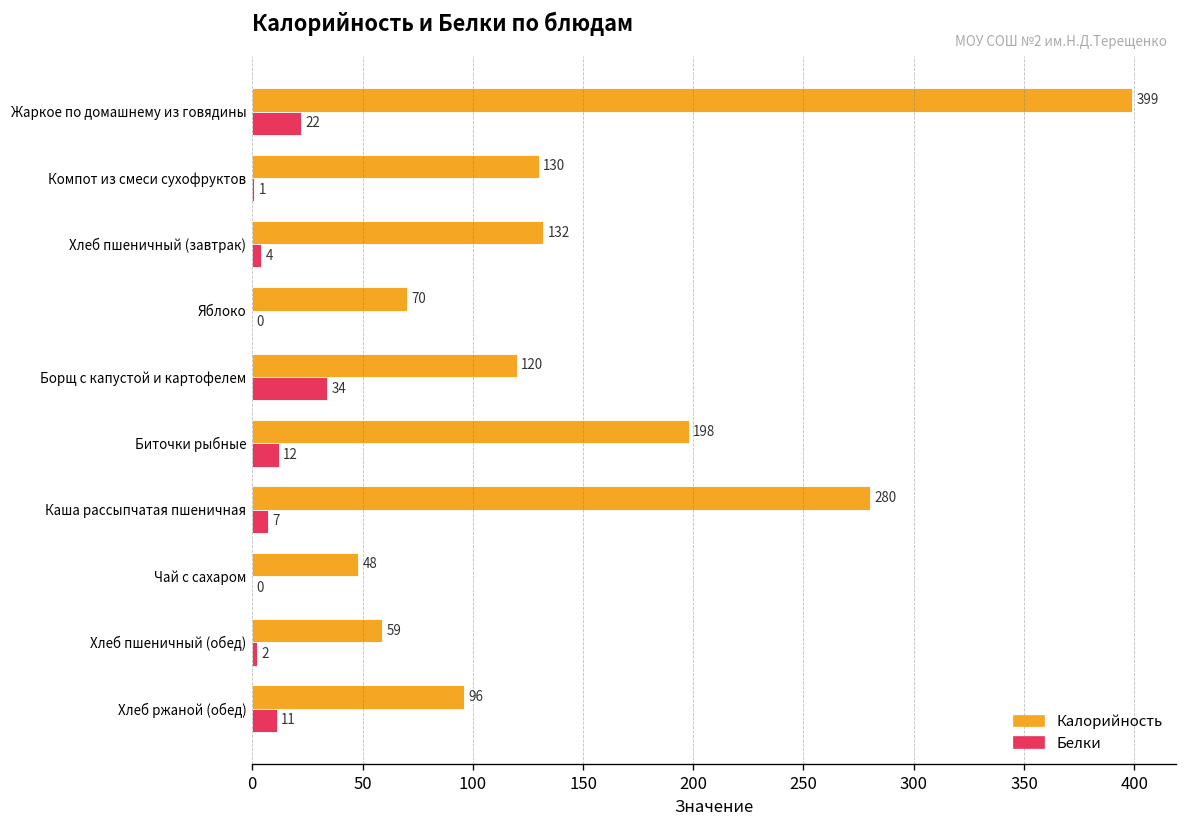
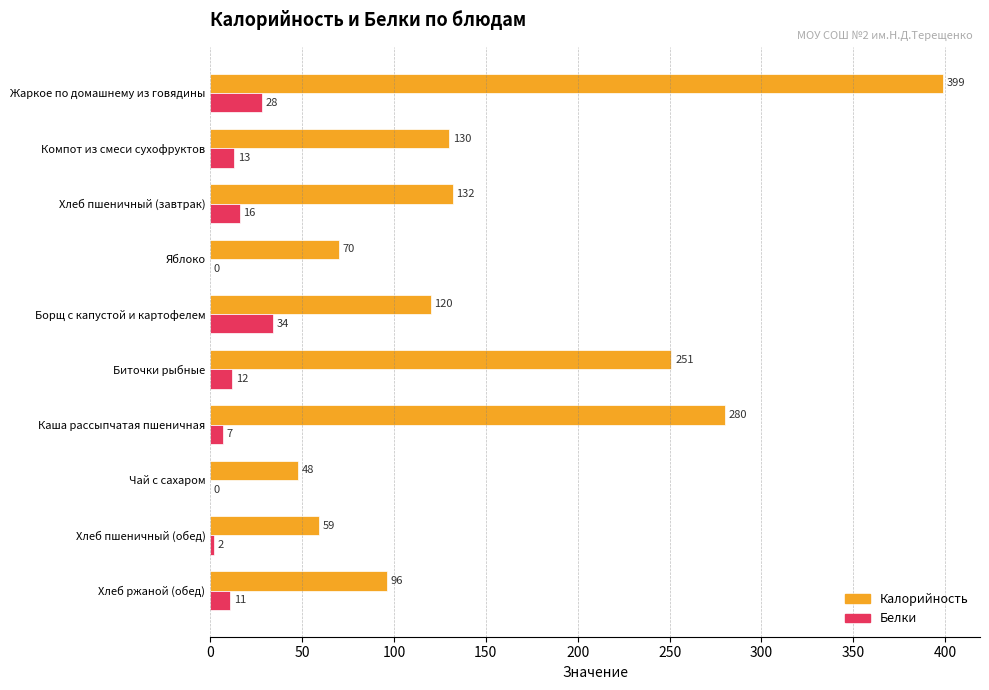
  {
    "Калорийность": {
      "Жаркое по домашнему из говядины": 399,
      "Компот из смеси сухофруктов": 130,
      "Хлеб пшеничный (завтрак)": 132,
      "Яблоко": 70,
      "Борщ с капустой и картофелем": 120,
-     "Биточки рыбные": 198,
+     "Биточки рыбные": 251,
      "Каша рассыпчатая пшеничная": 280,
      "Чай с сахаром": 48,
      "Хлеб пшеничный (обед)": 59,
      "Хлеб ржаной (обед)": 96
    },
    "Белки": {
-     "Жаркое по домашнему из говядины": 22,
-     "Компот из смеси сухофруктов": 1,
-     "Хлеб пшеничный (завтрак)": 4,
+     "Жаркое по домашнему из говядины": 28,
+     "Компот из смеси сухофруктов": 13,
+     "Хлеб пшеничный (завтрак)": 16,
      "Яблоко": 0,
      "Борщ с капустой и картофелем": 34,
      "Биточки рыбные": 12,
      "Каша рассыпчатая пшеничная": 7,
      "Чай с сахаром": 0,
      "Хлеб пшеничный (обед)": 2,
      "Хлеб ржаной (обед)": 11
    }
  }
